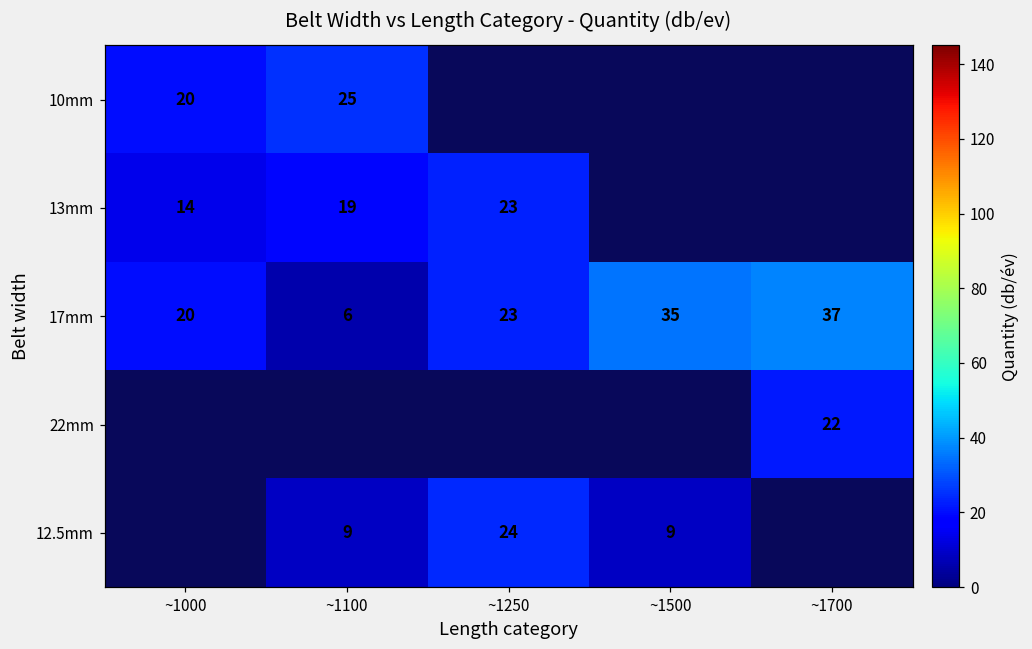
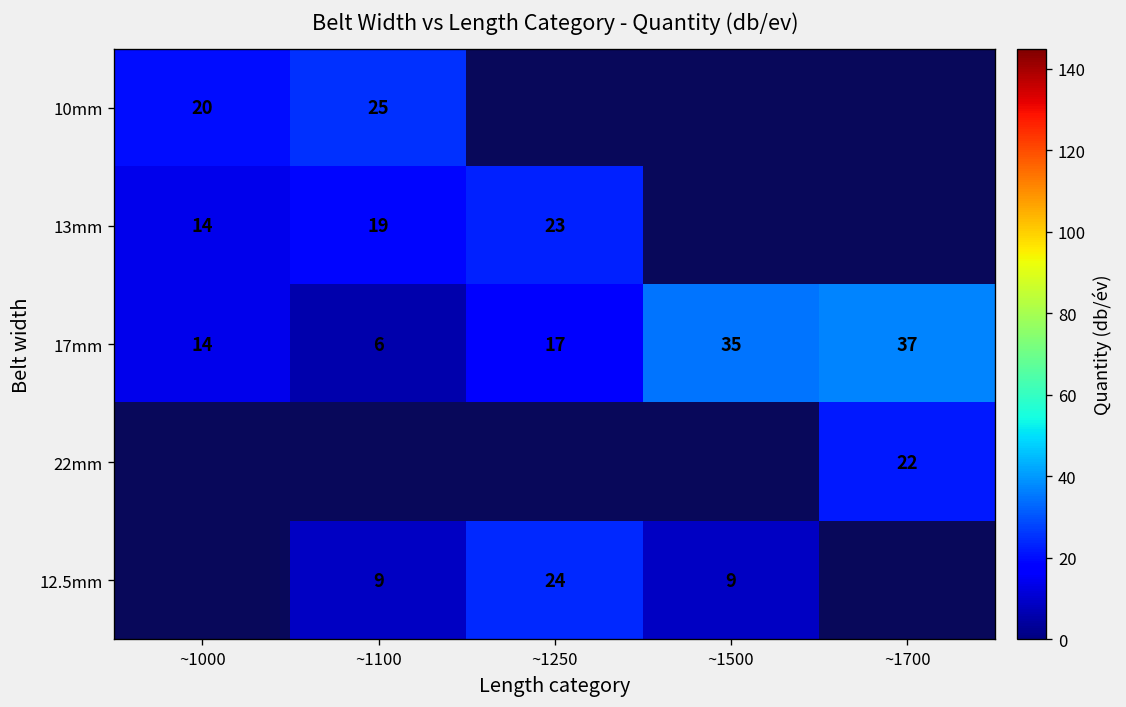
  {
    "10mm": {
      "~1000": 20,
      "~1100": 25
    },
    "13mm": {
      "~1000": 14,
      "~1100": 19,
      "~1250": 23
    },
    "17mm": {
-     "~1000": 20,
+     "~1000": 14,
      "~1100": 6,
-     "~1250": 23,
+     "~1250": 17,
      "~1500": 35,
      "~1700": 37
    },
    "22mm": {
      "~1700": 22
    },
    "12.5mm": {
      "~1100": 9,
      "~1250": 24,
      "~1500": 9
    }
  }
